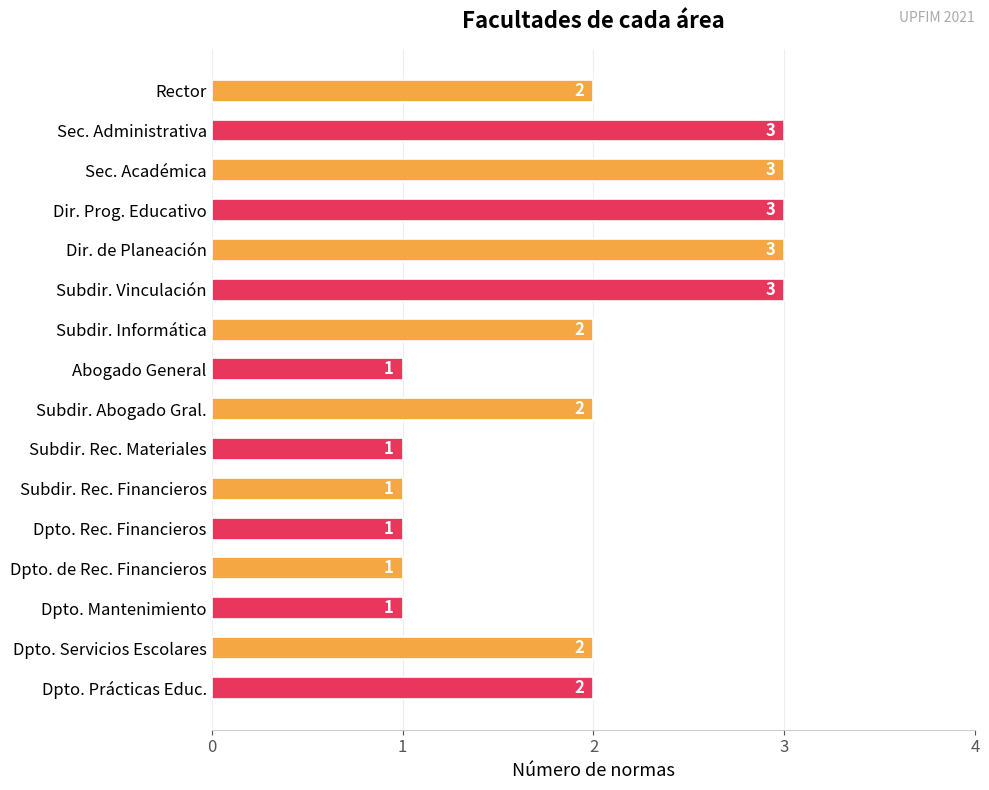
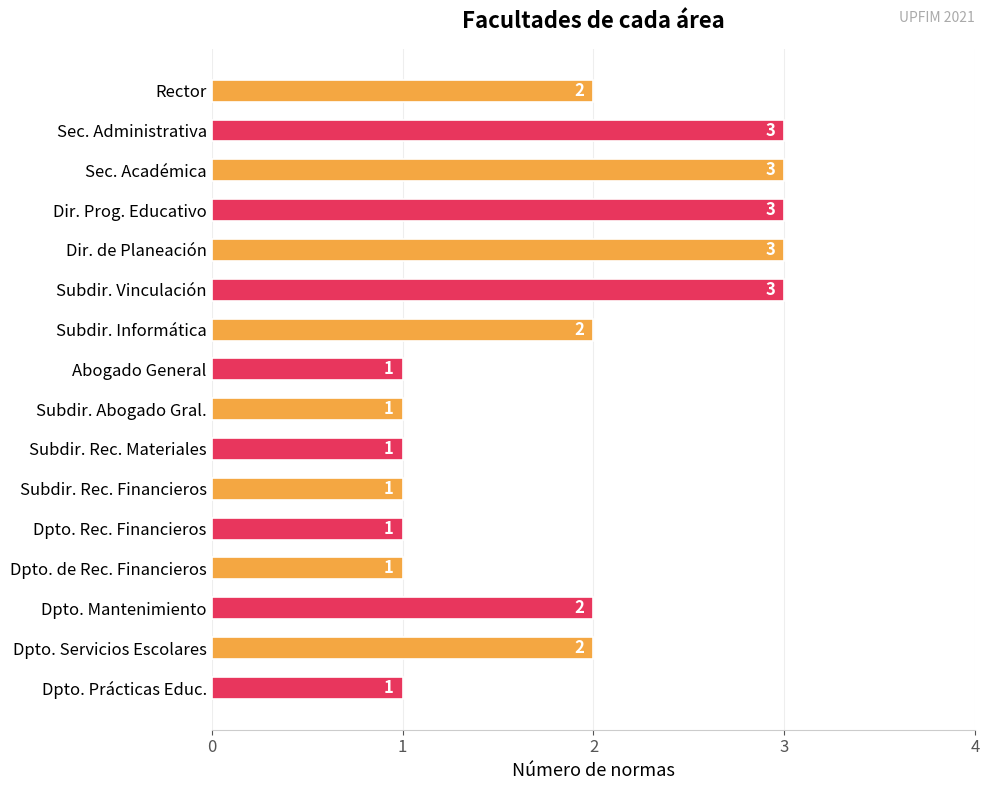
  {
    "Rector": 2,
    "Sec. Administrativa": 3,
    "Sec. Académica": 3,
    "Dir. Prog. Educativo": 3,
    "Dir. de Planeación": 3,
    "Subdir. Vinculación": 3,
    "Subdir. Informática": 2,
    "Abogado General": 1,
-   "Subdir. Abogado Gral.": 2,
+   "Subdir. Abogado Gral.": 1,
    "Subdir. Rec. Materiales": 1,
    "Subdir. Rec. Financieros": 1,
    "Dpto. Rec. Financieros": 1,
    "Dpto. de Rec. Financieros": 1,
-   "Dpto. Mantenimiento": 1,
+   "Dpto. Mantenimiento": 2,
    "Dpto. Servicios Escolares": 2,
-   "Dpto. Prácticas Educ.": 2
+   "Dpto. Prácticas Educ.": 1
  }
